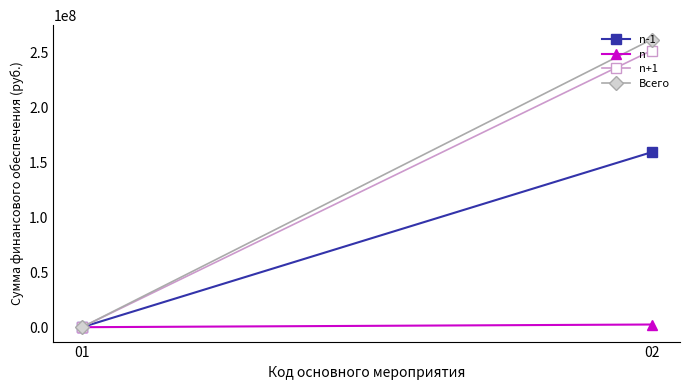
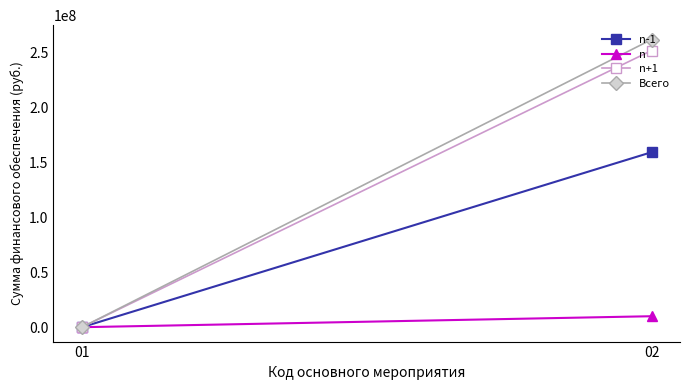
  {
    "n-1": {
      "02": 159000000
    },
    "n": {
-     "02": 2000000
+     "02": 10000000
    }
  }
